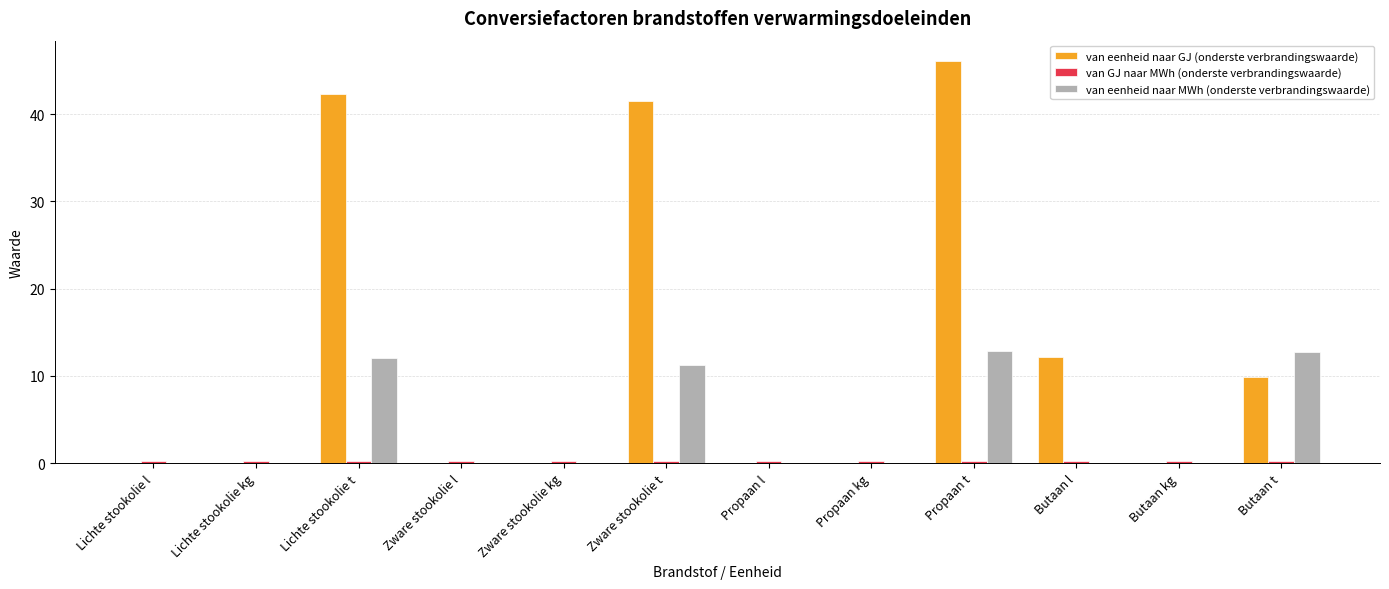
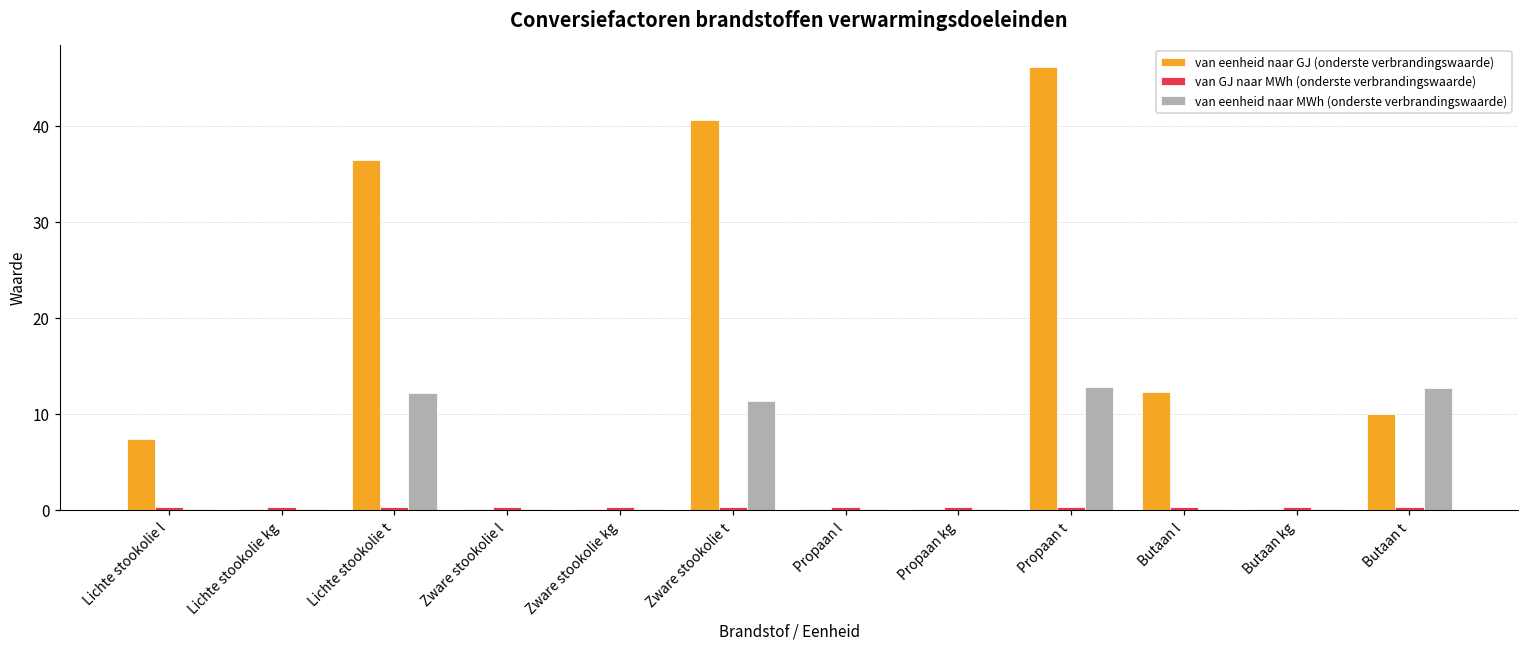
  {
    "van eenheid naar GJ (onderste verbrandingswaarde)": {
-     "Lichte stookolie l": 0,
-     "Lichte stookolie t": 42,
-     "Zware stookolie t": 42,
+     "Lichte stookolie l": 7,
+     "Lichte stookolie t": 36,
+     "Zware stookolie t": 41,
      "Propaan t": 46,
      "Butaan l": 12,
      "Butaan t": 10
    },
    "van eenheid naar MWh (onderste verbrandingswaarde)": {
      "Lichte stookolie t": 12,
      "Zware stookolie t": 11,
      "Propaan t": 13,
      "Butaan t": 13
    }
  }
